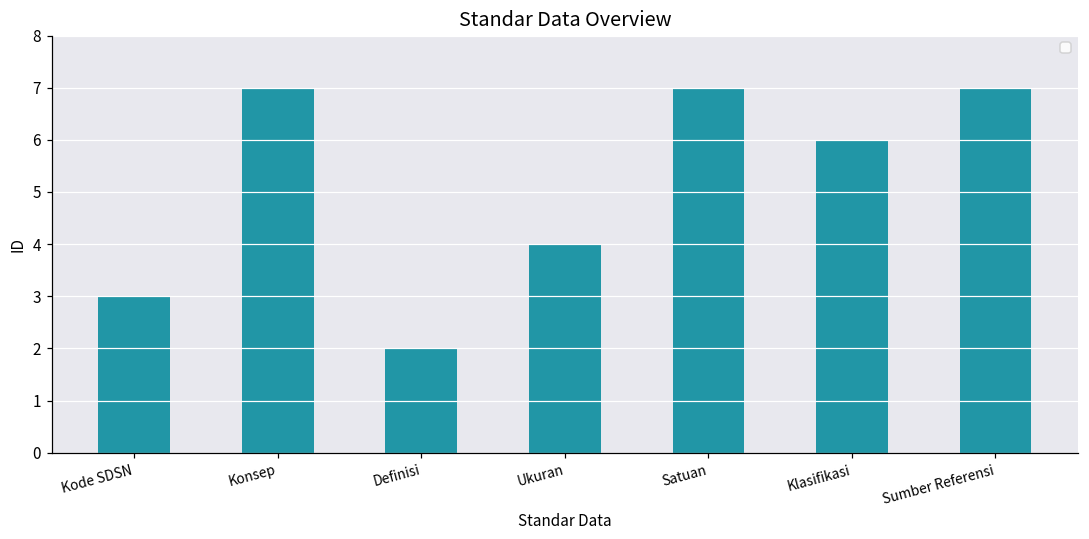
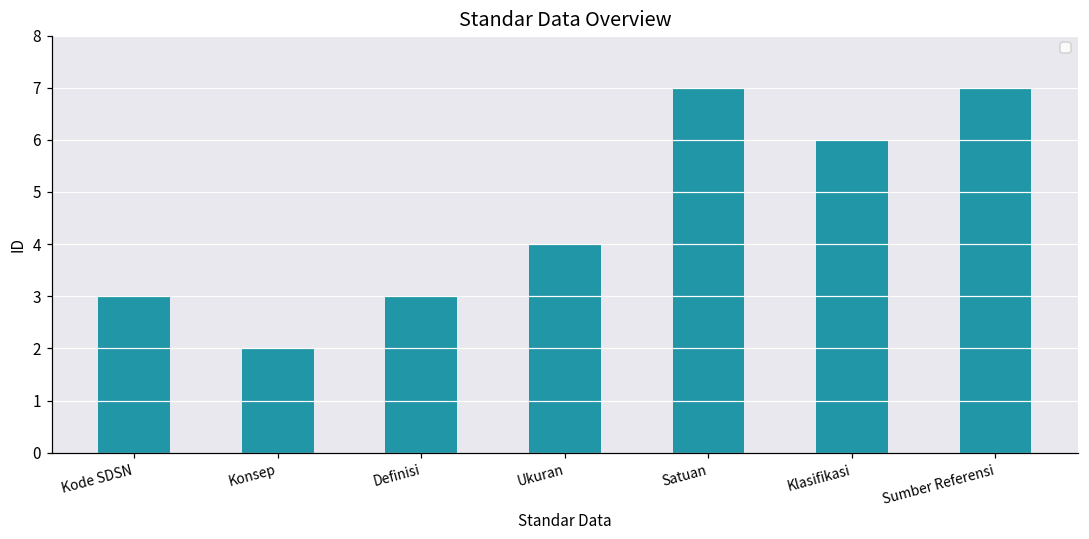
  {
    "Kode SDSN": 3,
-   "Konsep": 7,
-   "Definisi": 2,
+   "Konsep": 2,
+   "Definisi": 3,
    "Ukuran": 4,
    "Satuan": 7,
    "Klasifikasi": 6,
    "Sumber Referensi": 7
  }
